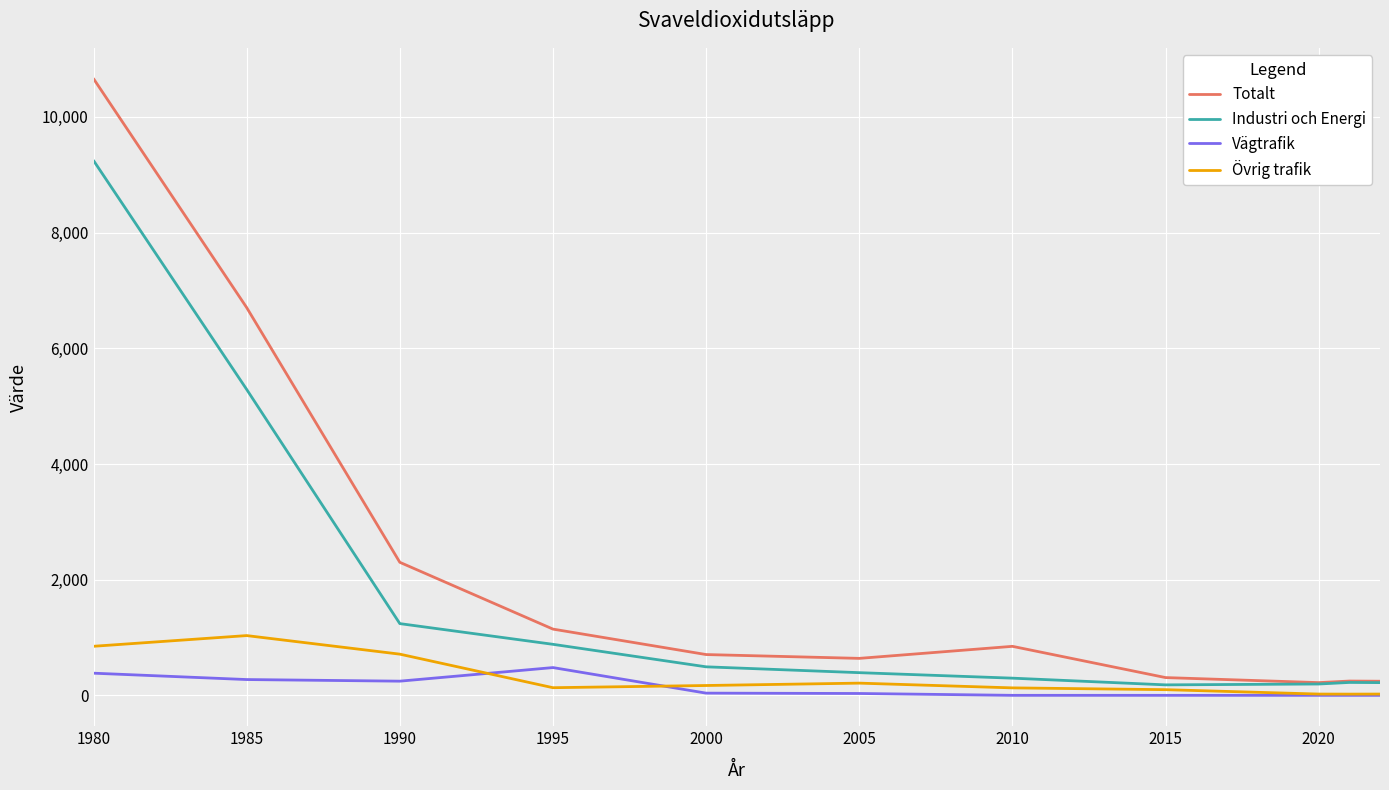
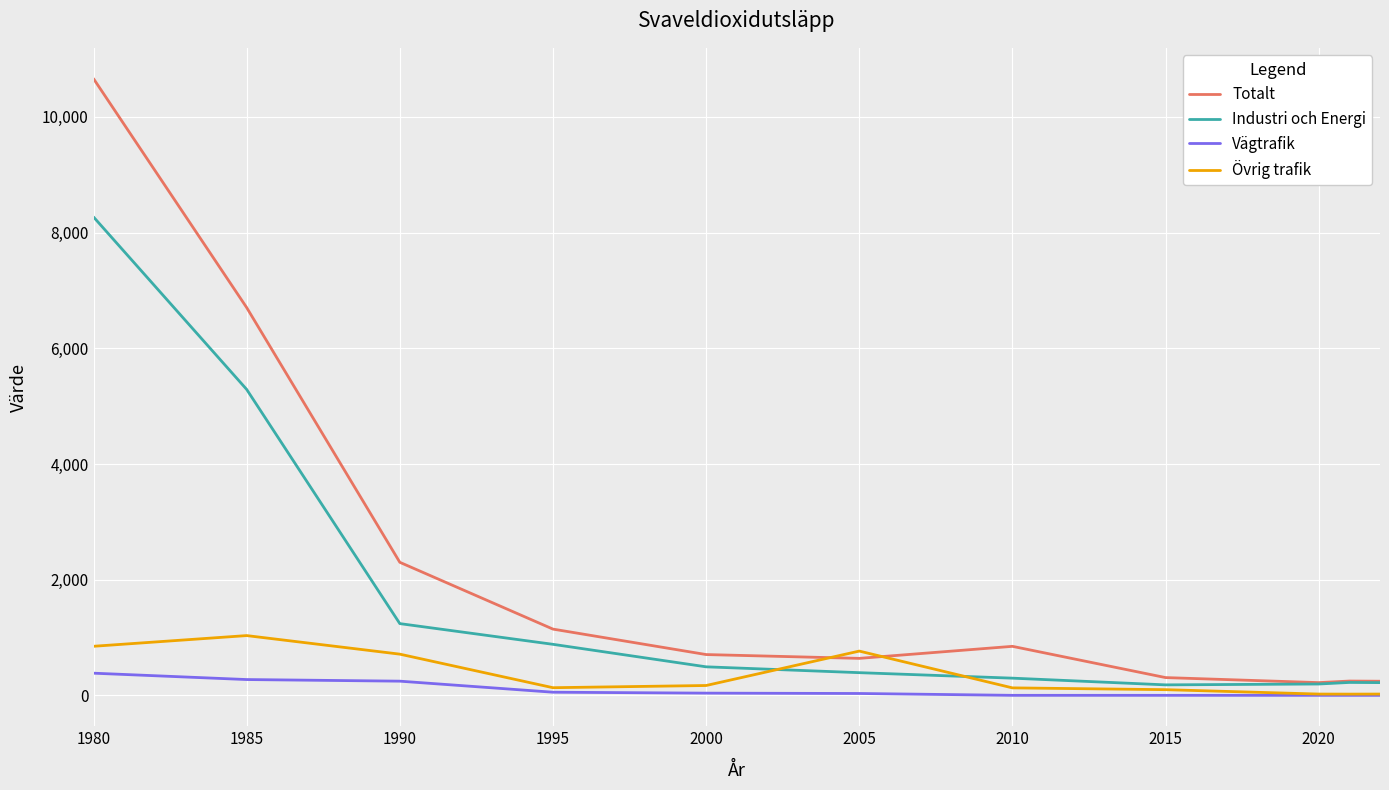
  {
    "Totalt": {
      "1980": "10,700",
      "1985": "6,700",
      "1990": "2,300",
      "1995": "1,100",
      "2000": "700",
      "2005": "600",
      "2010": "800",
      "2015": "300"
    },
    "Industri och Energi": {
-     "1980": "9,200",
+     "1980": "8,300",
      "1985": "5,300",
      "1990": "1,200",
      "1995": "900",
      "2000": "500",
      "2005": "400",
      "2010": "300",
      "2015": "200"
    },
    "Vägtrafik": {
      "1980": "400",
      "1985": "300",
      "1990": "200",
-     "1995": "500",
+     "1995": "100",
      "2000": "0",
      "2005": "0",
      "2010": "0",
      "2015": "0"
    },
    "Övrig trafik": {
      "1980": "800",
      "1985": "1,000",
      "1990": "700",
      "1995": "100",
      "2000": "200",
-     "2005": "200",
+     "2005": "800",
      "2010": "100",
      "2015": "100"
    }
  }
